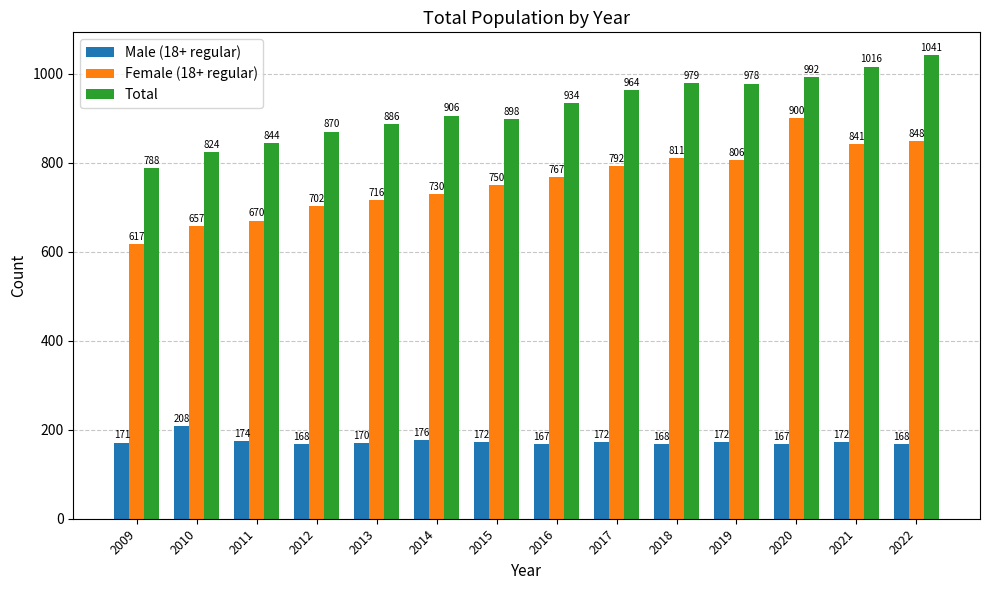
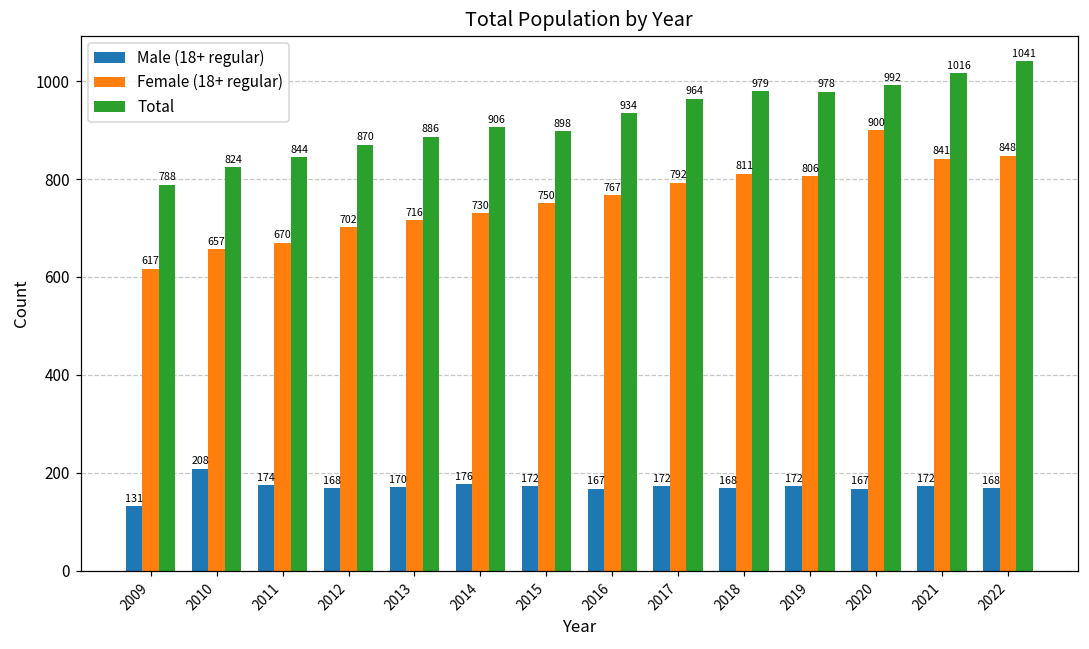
  {
    "Male (18+ regular)": {
-     "2009": 171,
+     "2009": 131,
      "2010": 208,
      "2011": 174,
      "2012": 168,
      "2013": 170,
      "2014": 176,
      "2015": 172,
      "2016": 167,
      "2017": 172,
      "2018": 168,
      "2019": 172,
      "2020": 167,
      "2021": 172,
      "2022": 168
    },
    "Female (18+ regular)": {
      "2009": 617,
      "2010": 657,
      "2011": 670,
      "2012": 702,
      "2013": 716,
      "2014": 730,
      "2015": 750,
      "2016": 767,
      "2017": 792,
      "2018": 811,
      "2019": 806,
      "2020": 900,
      "2021": 841,
      "2022": 848
    },
    "Total": {
      "2009": 788,
      "2010": 824,
      "2011": 844,
      "2012": 870,
      "2013": 886,
      "2014": 906,
      "2015": 898,
      "2016": 934,
      "2017": 964,
      "2018": 979,
      "2019": 978,
      "2020": 992,
      "2021": 1016,
      "2022": 1041
    }
  }
